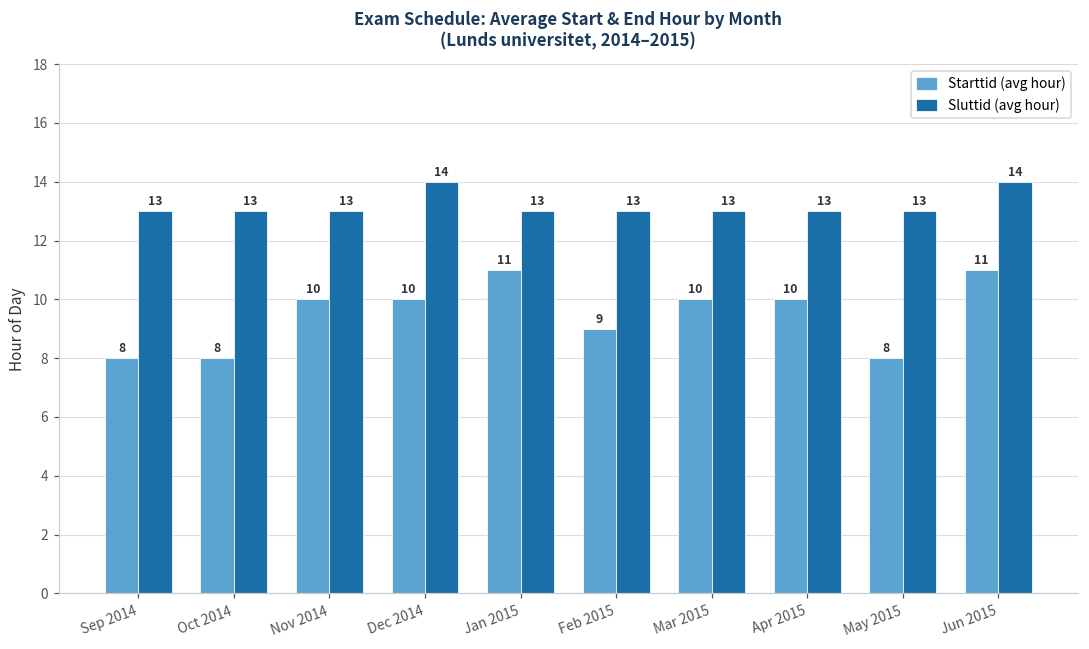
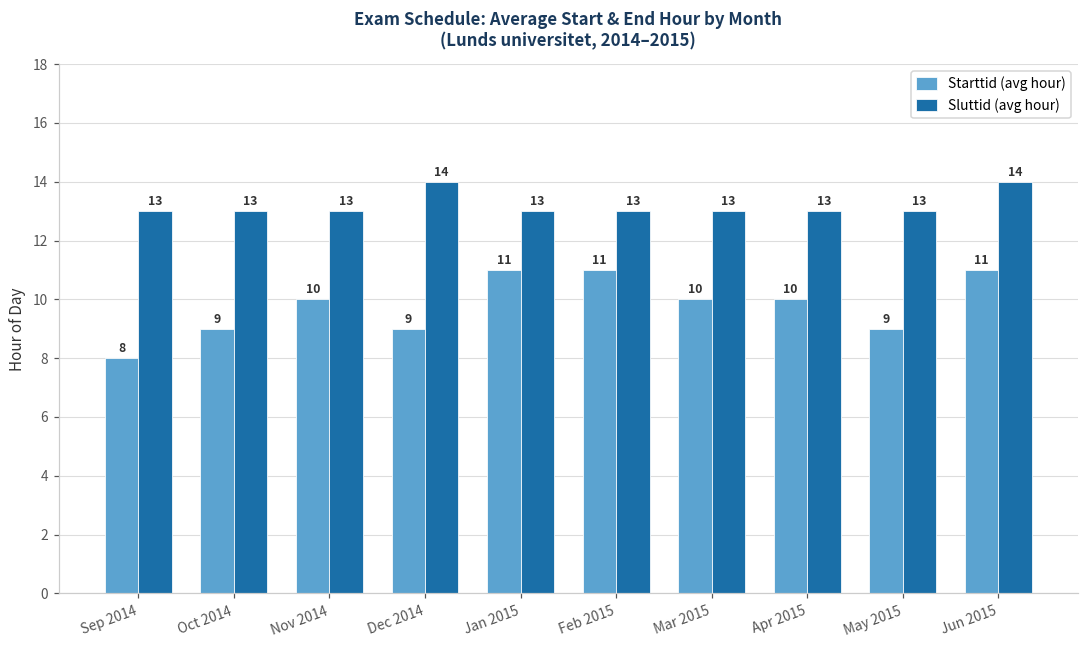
  {
    "Starttid (avg hour)": {
      "Sep 2014": 8,
-     "Oct 2014": 8,
+     "Oct 2014": 9,
      "Nov 2014": 10,
-     "Dec 2014": 10,
+     "Dec 2014": 9,
      "Jan 2015": 11,
-     "Feb 2015": 9,
+     "Feb 2015": 11,
      "Mar 2015": 10,
      "Apr 2015": 10,
-     "May 2015": 8,
+     "May 2015": 9,
      "Jun 2015": 11
    },
    "Sluttid (avg hour)": {
      "Sep 2014": 13,
      "Oct 2014": 13,
      "Nov 2014": 13,
      "Dec 2014": 14,
      "Jan 2015": 13,
      "Feb 2015": 13,
      "Mar 2015": 13,
      "Apr 2015": 13,
      "May 2015": 13,
      "Jun 2015": 14
    }
  }
